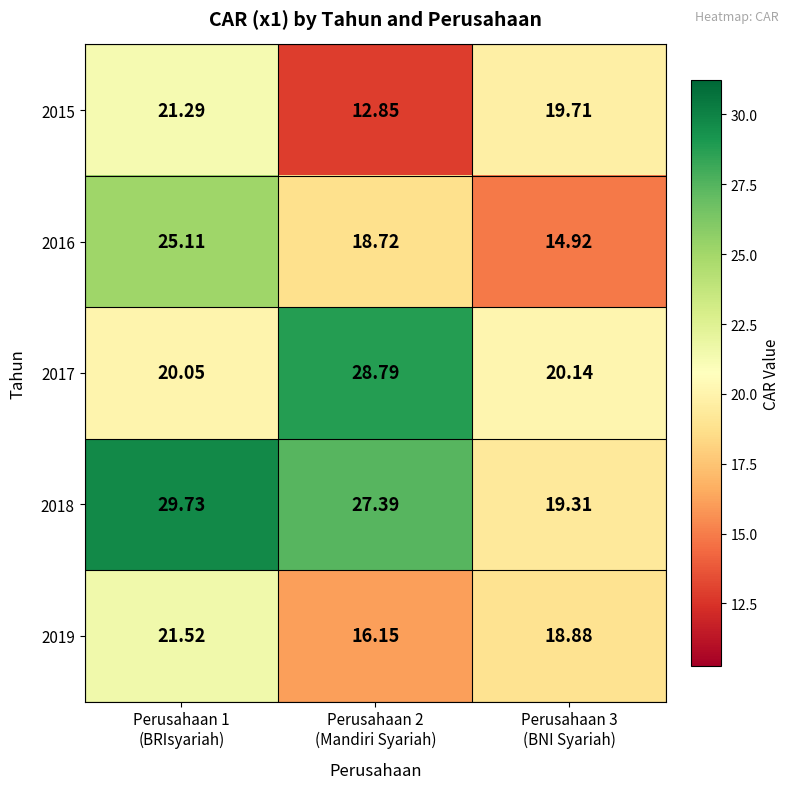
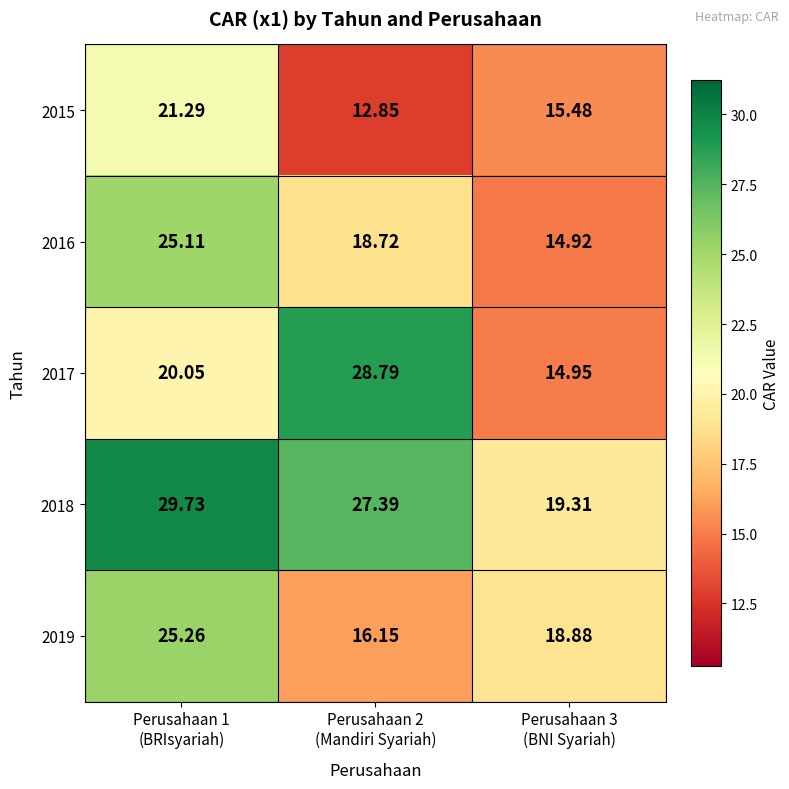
  {
    "2015": {
      "Perusahaan 1 (BRIsyariah)": 21.29,
      "Perusahaan 2 (Mandiri Syariah)": 12.85,
-     "Perusahaan 3 (BNI Syariah)": 19.71
+     "Perusahaan 3 (BNI Syariah)": 15.48
    },
    "2016": {
      "Perusahaan 1 (BRIsyariah)": 25.11,
      "Perusahaan 2 (Mandiri Syariah)": 18.72,
      "Perusahaan 3 (BNI Syariah)": 14.92
    },
    "2017": {
      "Perusahaan 1 (BRIsyariah)": 20.05,
      "Perusahaan 2 (Mandiri Syariah)": 28.79,
-     "Perusahaan 3 (BNI Syariah)": 20.14
+     "Perusahaan 3 (BNI Syariah)": 14.95
    },
    "2018": {
      "Perusahaan 1 (BRIsyariah)": 29.73,
      "Perusahaan 2 (Mandiri Syariah)": 27.39,
      "Perusahaan 3 (BNI Syariah)": 19.31
    },
    "2019": {
-     "Perusahaan 1 (BRIsyariah)": 21.52,
+     "Perusahaan 1 (BRIsyariah)": 25.26,
      "Perusahaan 2 (Mandiri Syariah)": 16.15,
      "Perusahaan 3 (BNI Syariah)": 18.88
    }
  }
